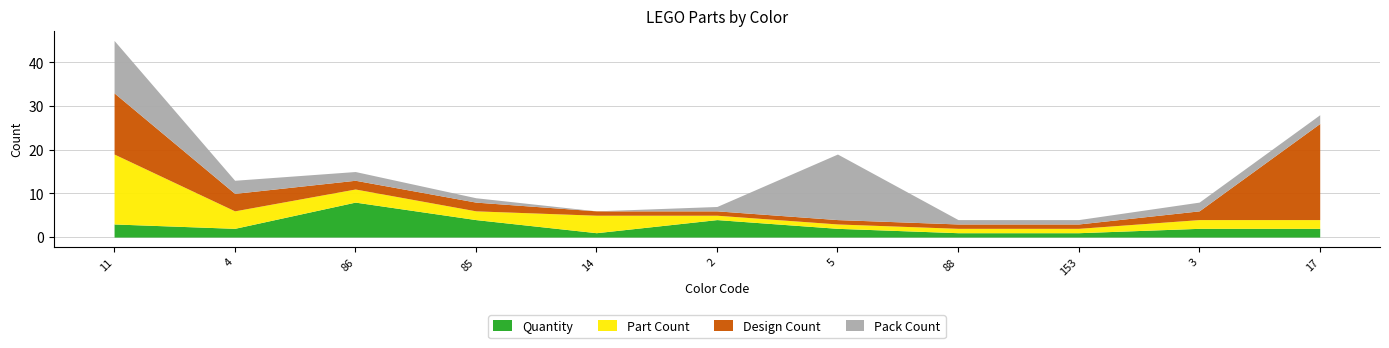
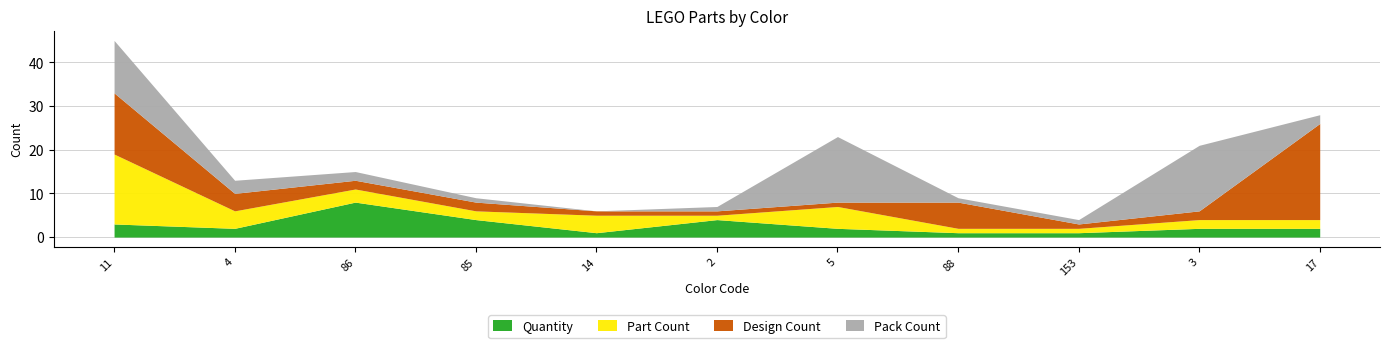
  {
    "Quantity": {
      "11": 3,
      "4": 2,
      "86": 8,
      "85": 4,
      "14": 1,
      "2": 4,
      "5": 2,
      "88": 1,
      "153": 1,
      "3": 2,
      "17": 2
    },
    "Part Count": {
      "11": 16,
      "4": 4,
      "86": 3,
      "85": 2,
      "14": 4,
      "2": 1,
-     "5": 1,
+     "5": 5,
      "88": 1,
      "153": 1,
      "3": 2,
      "17": 2
    },
    "Design Count": {
      "11": 14,
      "4": 4,
      "86": 2,
      "85": 2,
      "2": 1,
      "5": 1,
-     "88": 1,
+     "88": 6,
      "153": 1,
      "3": 2,
      "17": 22
    },
    "Pack Count": {
      "11": 12,
      "4": 3,
      "86": 2,
      "85": 1,
      "2": 1,
      "5": 15,
      "88": 1,
      "153": 1,
-     "3": 2,
+     "3": 15,
      "17": 2
    }
  }
